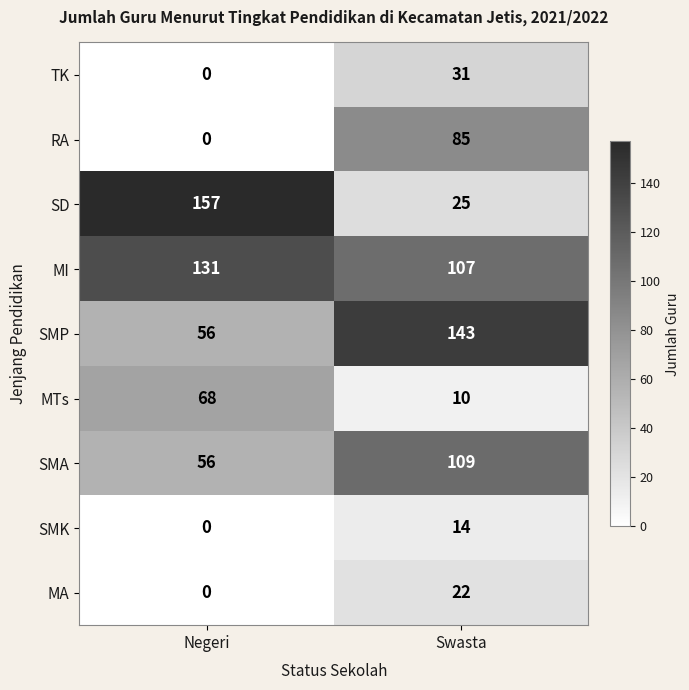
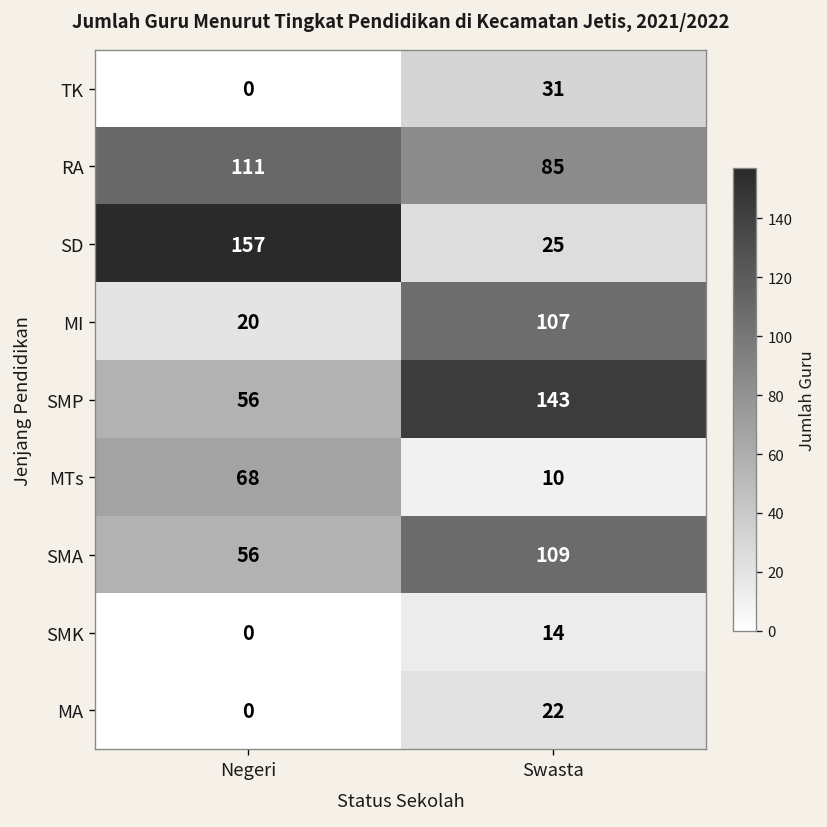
  {
    "TK": {
      "Negeri": 0,
      "Swasta": 31
    },
    "RA": {
-     "Negeri": 0,
+     "Negeri": 111,
      "Swasta": 85
    },
    "SD": {
      "Negeri": 157,
      "Swasta": 25
    },
    "MI": {
-     "Negeri": 131,
+     "Negeri": 20,
      "Swasta": 107
    },
    "SMP": {
      "Negeri": 56,
      "Swasta": 143
    },
    "MTs": {
      "Negeri": 68,
      "Swasta": 10
    },
    "SMA": {
      "Negeri": 56,
      "Swasta": 109
    },
    "SMK": {
      "Negeri": 0,
      "Swasta": 14
    },
    "MA": {
      "Negeri": 0,
      "Swasta": 22
    }
  }
